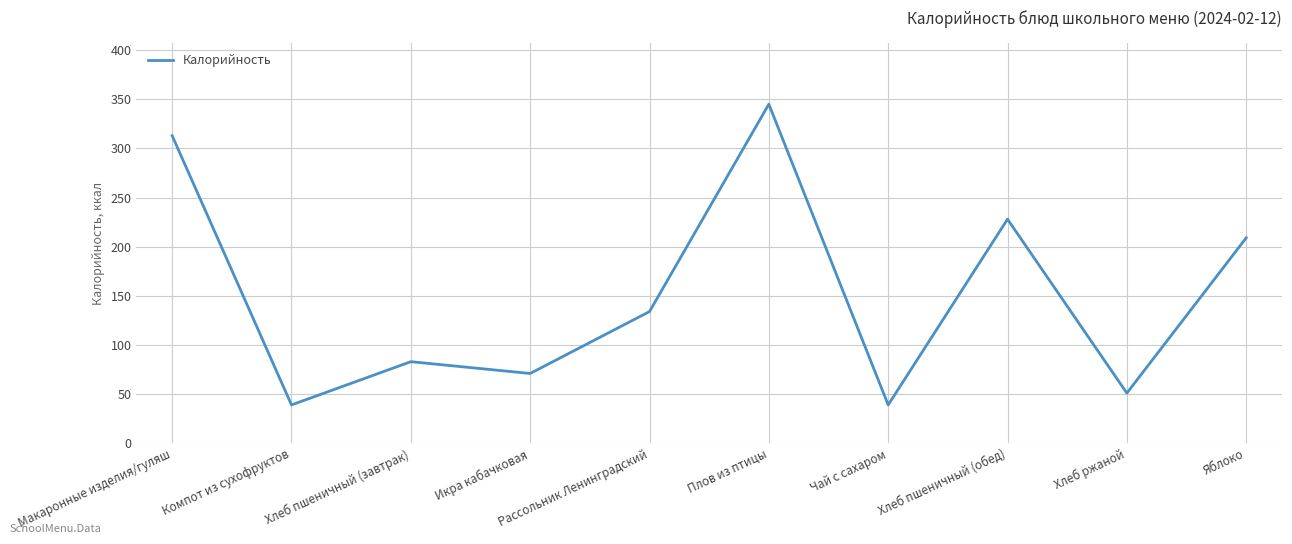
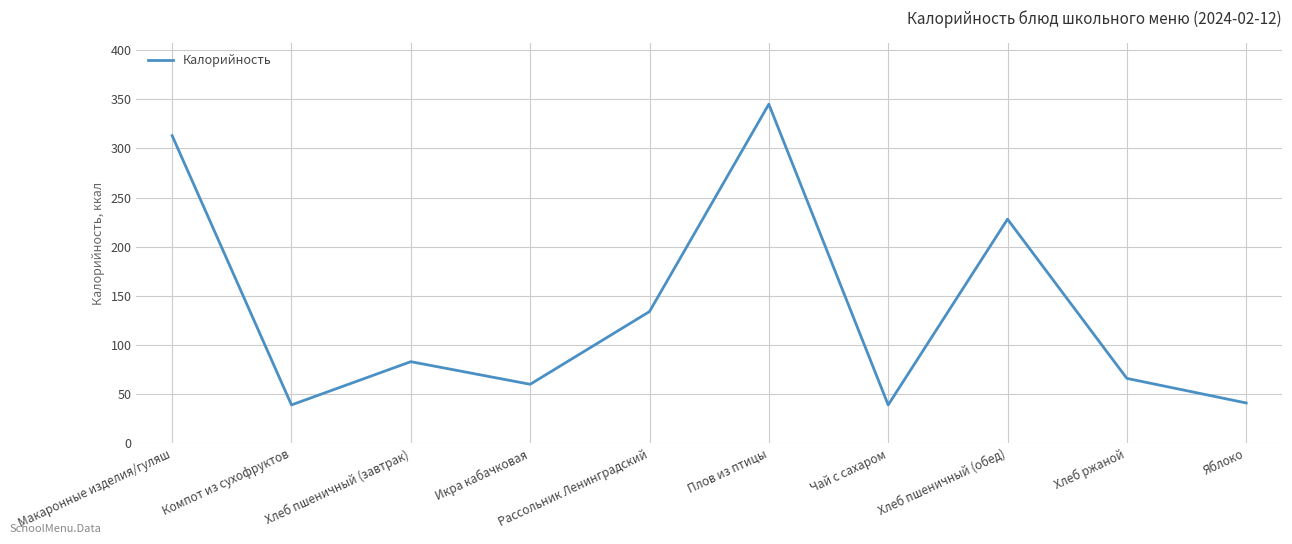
  {
    "Макаронные изделия/гуляш": 310,
    "Компот из сухофруктов": 40,
    "Хлеб пшеничный (завтрак)": 80,
-   "Икра кабачковая": 70,
+   "Икра кабачковая": 60,
    "Рассольник Ленинградский": 130,
    "Плов из птицы": 350,
    "Чай с сахаром": 40,
    "Хлеб пшеничный (обед)": 230,
-   "Хлеб ржаной": 50,
-   "Яблоко": 210
+   "Хлеб ржаной": 70,
+   "Яблоко": 40
  }
